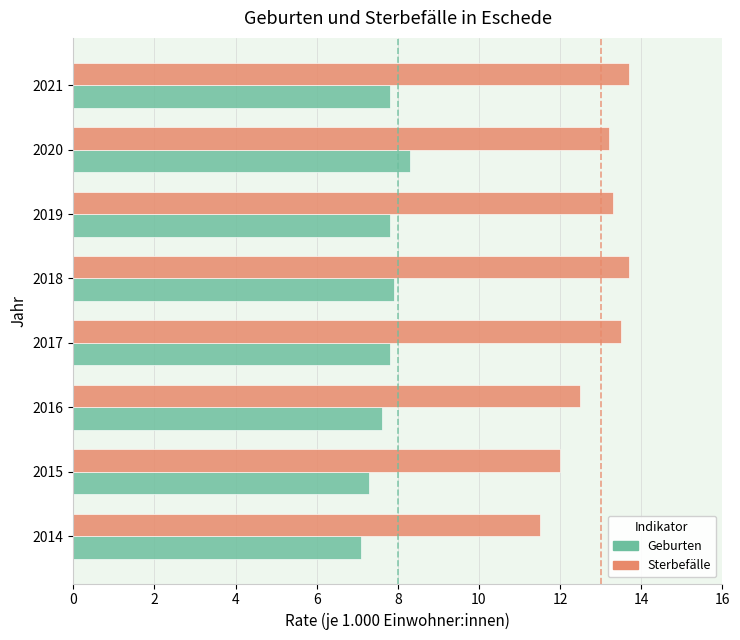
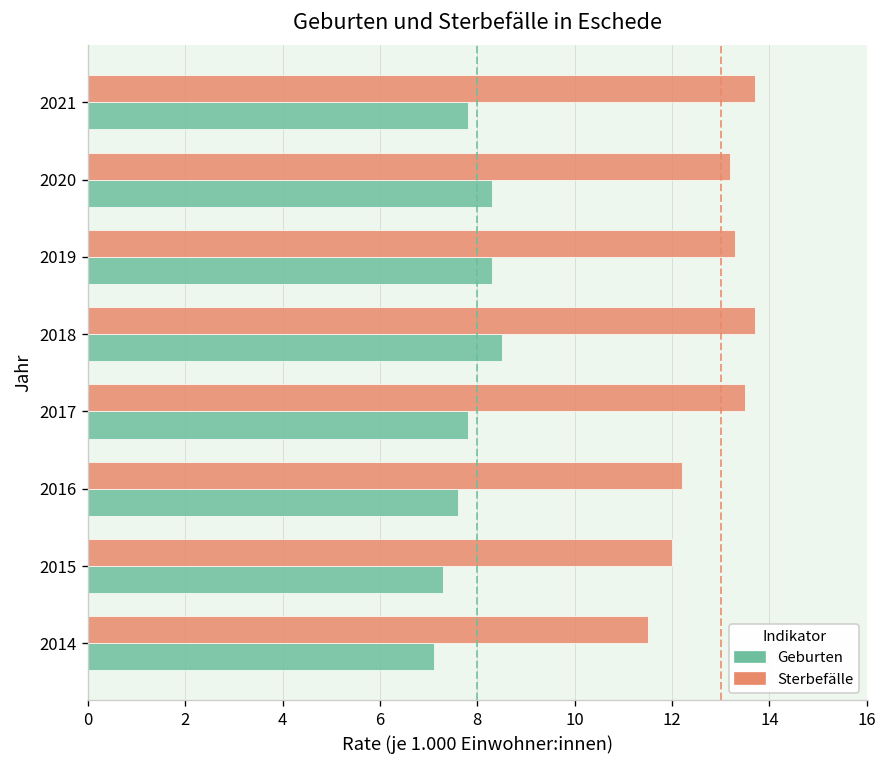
  {
    "Geburten": {
      "2021": 7.8,
      "2020": 8.3,
-     "2019": 7.8,
-     "2018": 7.9,
+     "2019": 8.3,
+     "2018": 8.5,
      "2017": 7.8,
      "2016": 7.6,
      "2015": 7.3,
      "2014": 7.1
    },
    "Sterbefälle": {
      "2021": 13.7,
      "2020": 13.2,
      "2019": 13.3,
      "2018": 13.7,
      "2017": 13.5,
-     "2016": 12.5,
+     "2016": 12.2,
      "2015": 12.0,
      "2014": 11.5
    }
  }
